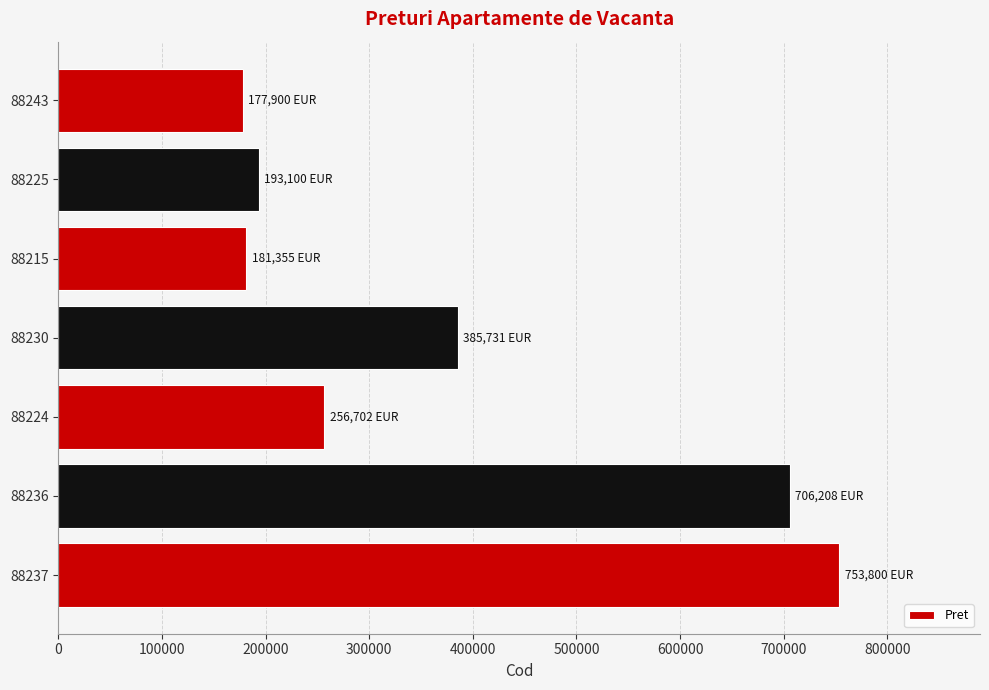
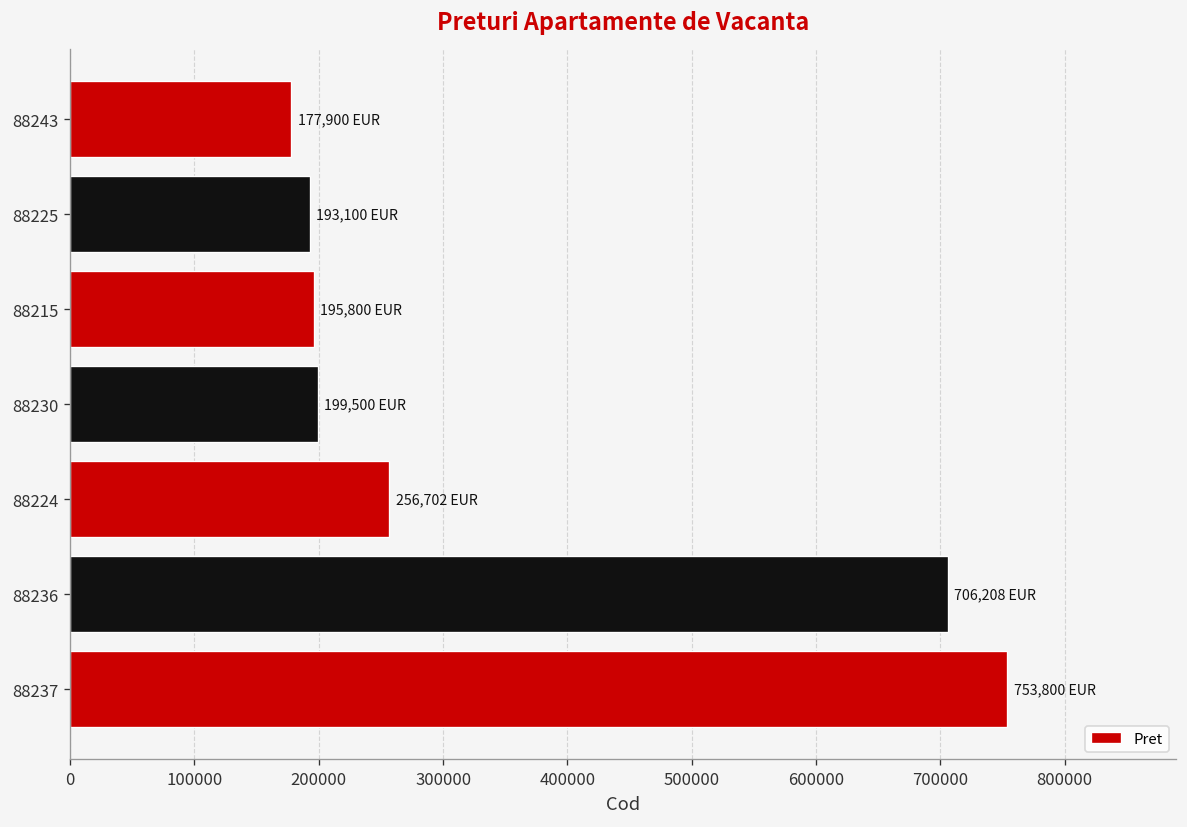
  {
    "88243": "177,900",
    "88225": "193,100",
-   "88215": "181,355",
-   "88230": "385,731",
+   "88215": "195,800",
+   "88230": "199,500",
    "88224": "256,702",
    "88236": "706,208",
    "88237": "753,800"
  }
